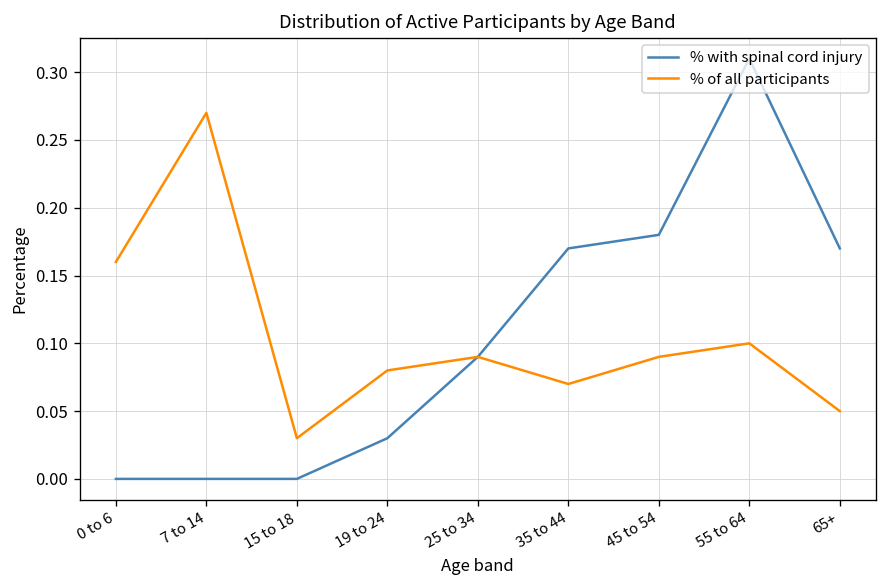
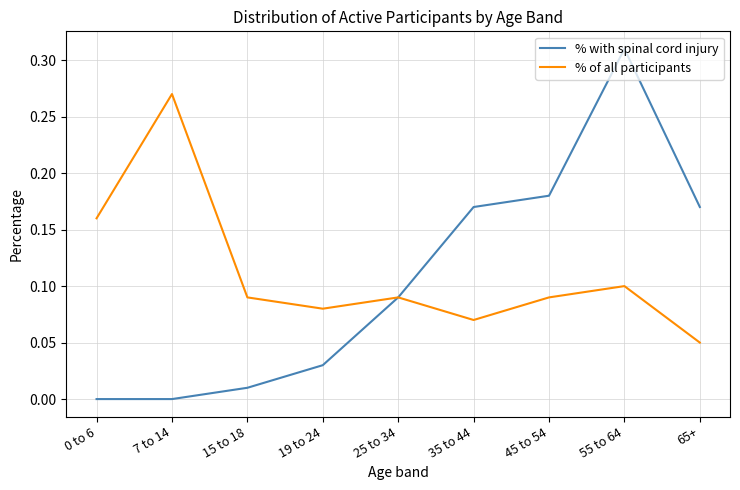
  {
    "% with spinal cord injury": {
      "0 to 6": 0.00,
      "7 to 14": 0.00,
-     "15 to 18": 0.00,
+     "15 to 18": 0.01,
      "19 to 24": 0.03,
      "35 to 44": 0.17,
      "45 to 54": 0.18,
      "65+": 0.17
    },
    "% of all participants": {
      "0 to 6": 0.16,
      "7 to 14": 0.27,
-     "15 to 18": 0.03,
+     "15 to 18": 0.09,
      "19 to 24": 0.08,
      "35 to 44": 0.07,
      "45 to 54": 0.09,
      "55 to 64": 0.10,
      "65+": 0.05
    }
  }
